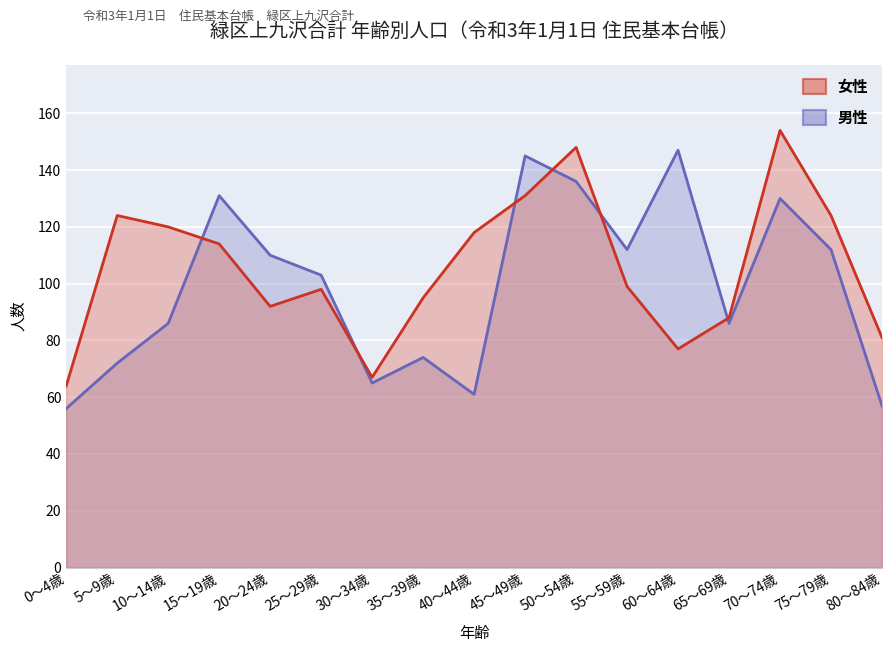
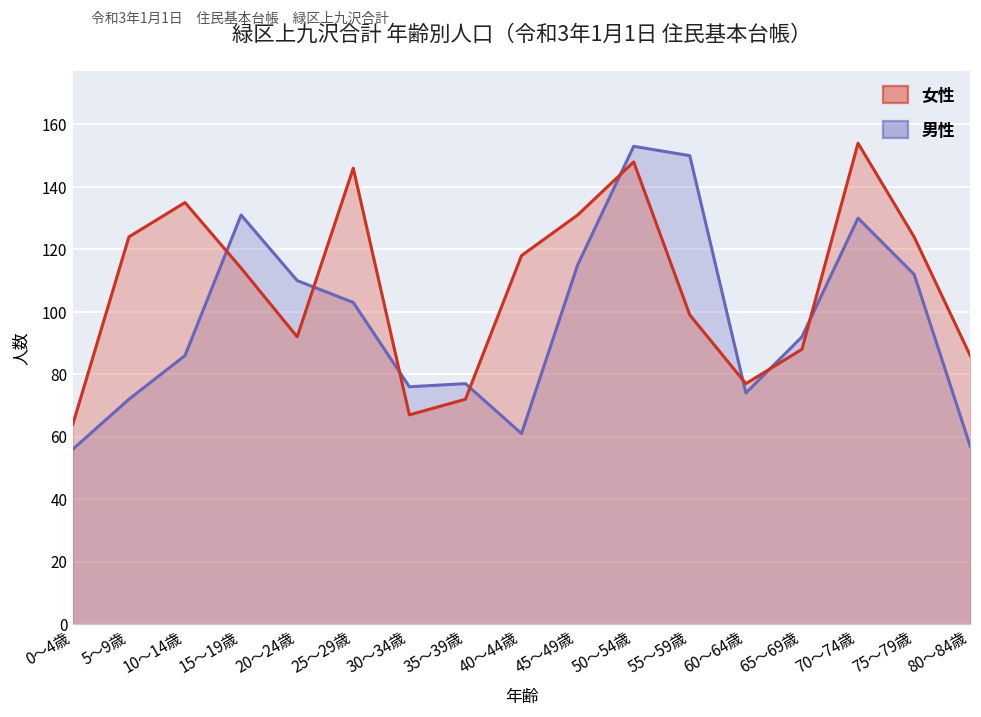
  {
    "男性": {
      "0～4歳": 56,
      "5～9歳": 72,
      "10～14歳": 86,
      "15～19歳": 131,
      "20～24歳": 110,
      "25～29歳": 103,
-     "30～34歳": 65,
-     "35～39歳": 74,
+     "30～34歳": 76,
+     "35～39歳": 77,
      "40～44歳": 61,
-     "45～49歳": 145,
-     "50～54歳": 136,
-     "55～59歳": 112,
-     "60～64歳": 147,
-     "65～69歳": 86,
+     "45～49歳": 115,
+     "50～54歳": 153,
+     "55～59歳": 150,
+     "60～64歳": 74,
+     "65～69歳": 92,
      "70～74歳": 130,
      "75～79歳": 112,
      "80～84歳": 57
    },
    "女性": {
      "0～4歳": 64,
      "5～9歳": 124,
-     "10～14歳": 120,
+     "10～14歳": 135,
      "15～19歳": 114,
      "20～24歳": 92,
-     "25～29歳": 98,
+     "25～29歳": 146,
      "30～34歳": 67,
-     "35～39歳": 95,
+     "35～39歳": 72,
      "40～44歳": 118,
      "45～49歳": 131,
      "50～54歳": 148,
      "55～59歳": 99,
      "60～64歳": 77,
      "65～69歳": 88,
      "70～74歳": 154,
      "75～79歳": 124,
-     "80～84歳": 81
+     "80～84歳": 86
    }
  }
